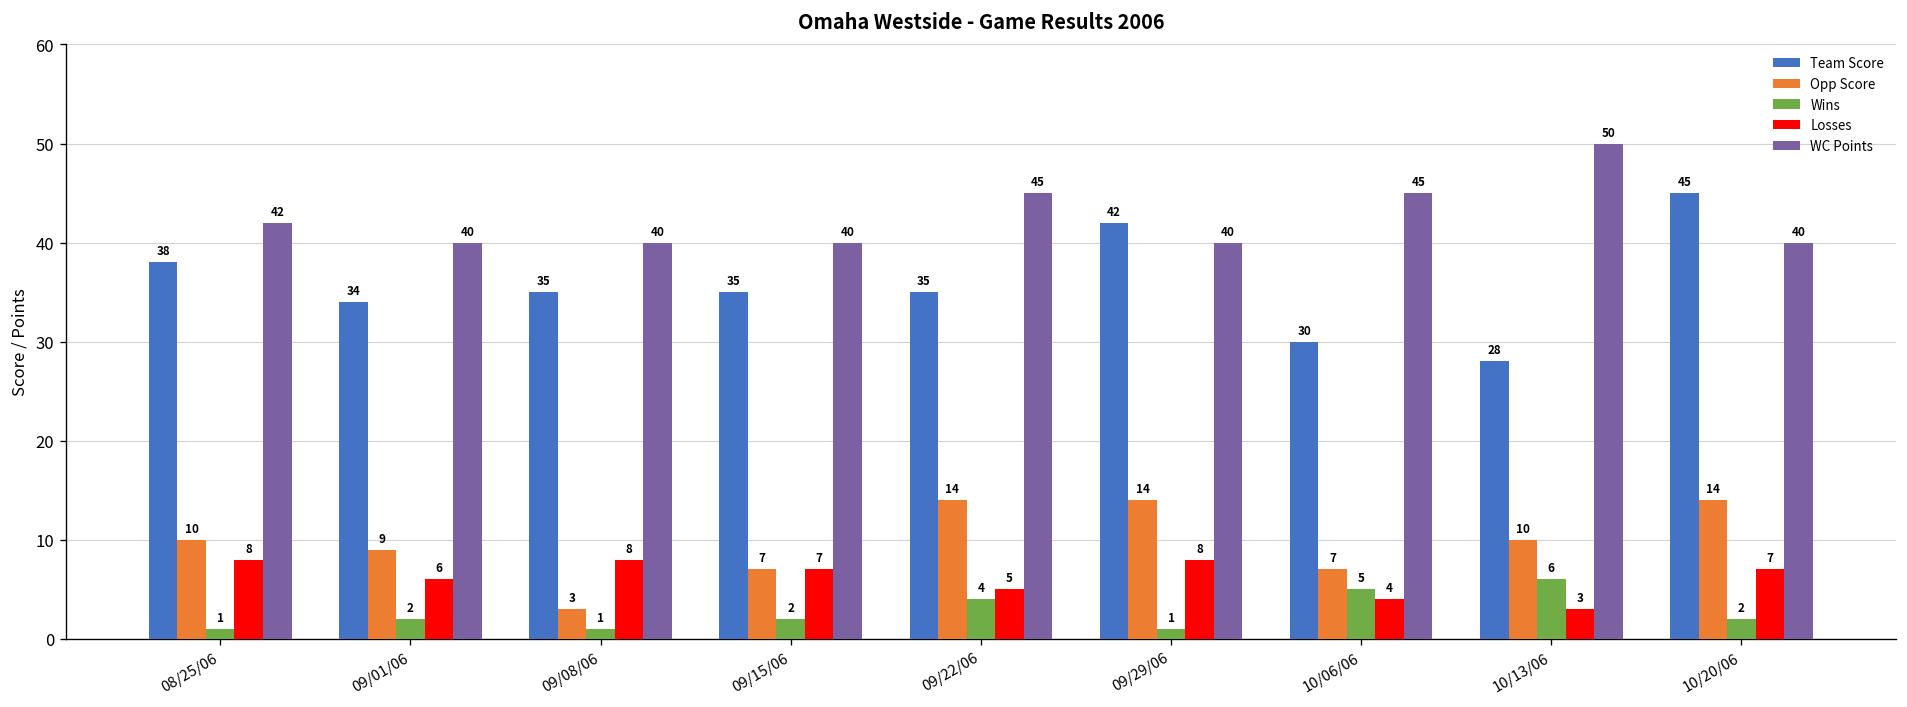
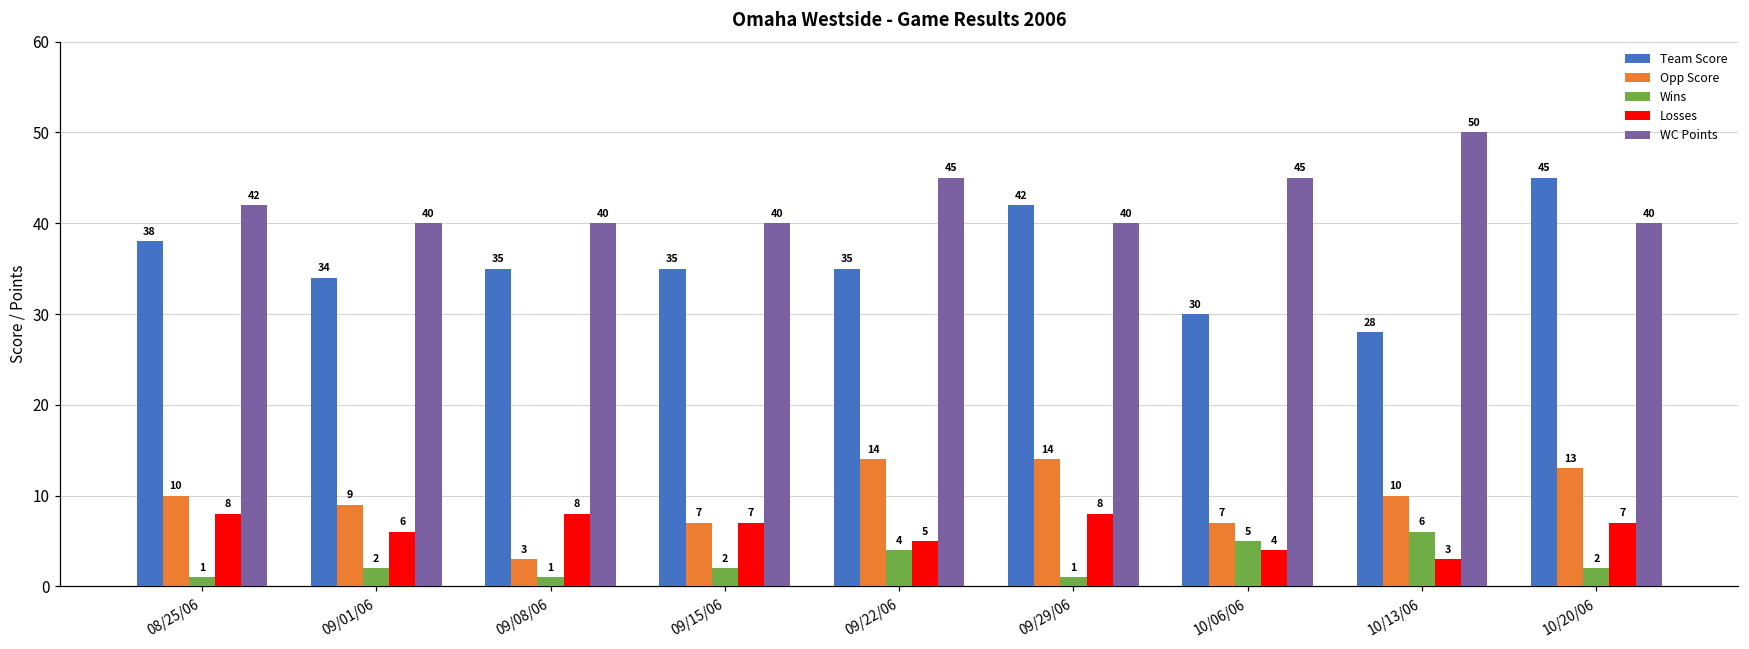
  {
    "Team Score": {
      "08/25/06": 38,
      "09/01/06": 34,
      "09/08/06": 35,
      "09/15/06": 35,
      "09/22/06": 35,
      "09/29/06": 42,
      "10/06/06": 30,
      "10/13/06": 28,
      "10/20/06": 45
    },
    "Opp Score": {
      "08/25/06": 10,
      "09/01/06": 9,
      "09/08/06": 3,
      "09/15/06": 7,
      "09/22/06": 14,
      "09/29/06": 14,
      "10/06/06": 7,
      "10/13/06": 10,
-     "10/20/06": 14
+     "10/20/06": 13
    },
    "Wins": {
      "08/25/06": 1,
      "09/01/06": 2,
      "09/08/06": 1,
      "09/15/06": 2,
      "09/22/06": 4,
      "09/29/06": 1,
      "10/06/06": 5,
      "10/13/06": 6,
      "10/20/06": 2
    },
    "Losses": {
      "08/25/06": 8,
      "09/01/06": 6,
      "09/08/06": 8,
      "09/15/06": 7,
      "09/22/06": 5,
      "09/29/06": 8,
      "10/06/06": 4,
      "10/13/06": 3,
      "10/20/06": 7
    },
    "WC Points": {
      "08/25/06": 42,
      "09/01/06": 40,
      "09/08/06": 40,
      "09/15/06": 40,
      "09/22/06": 45,
      "09/29/06": 40,
      "10/06/06": 45,
      "10/13/06": 50,
      "10/20/06": 40
    }
  }
